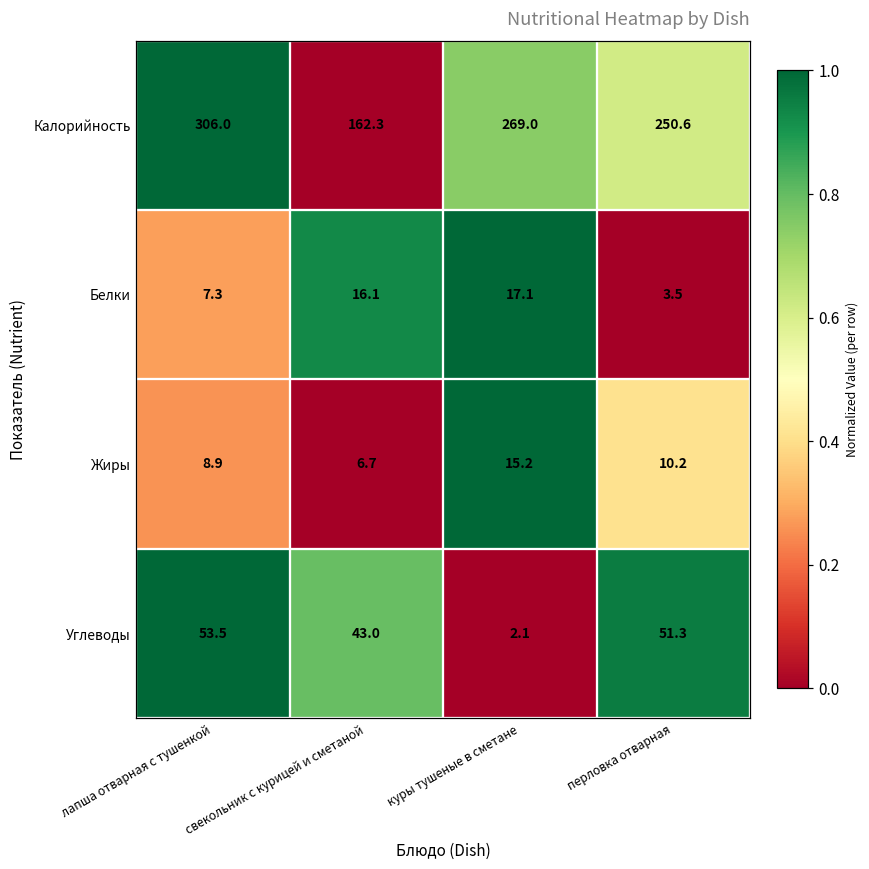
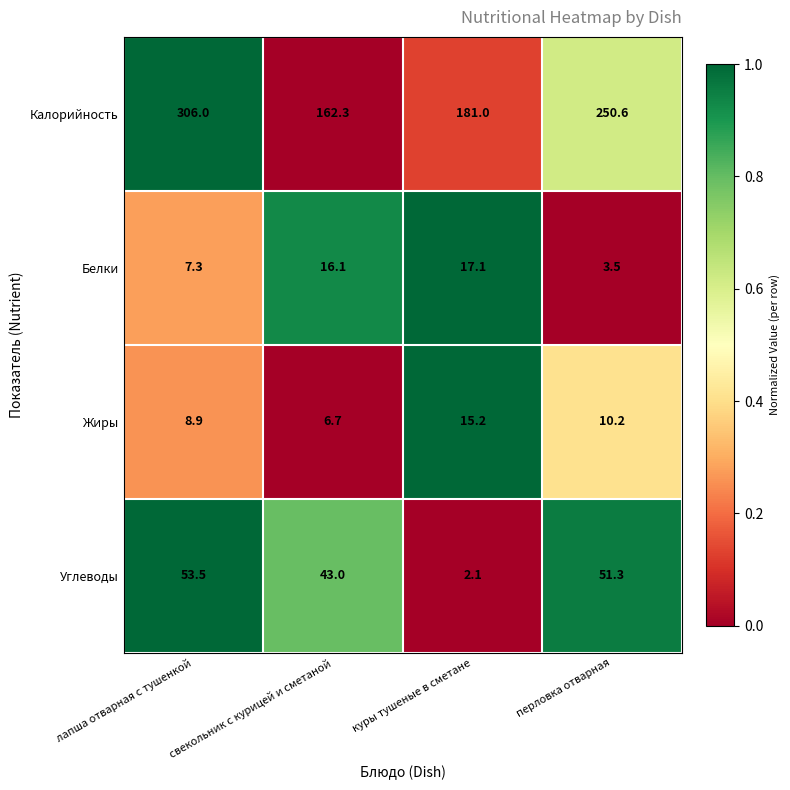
  {
    "Калорийность": {
      "лапша отварная с тушенкой": 306.0,
      "свекольник с курицей и сметаной": 162.3,
-     "куры тушеные в сметане": 269.0,
+     "куры тушеные в сметане": 181.0,
      "перловка отварная": 250.6
    },
    "Белки": {
      "лапша отварная с тушенкой": 7.3,
      "свекольник с курицей и сметаной": 16.1,
      "куры тушеные в сметане": 17.1,
      "перловка отварная": 3.5
    },
    "Жиры": {
      "лапша отварная с тушенкой": 8.9,
      "свекольник с курицей и сметаной": 6.7,
      "куры тушеные в сметане": 15.2,
      "перловка отварная": 10.2
    },
    "Углеводы": {
      "лапша отварная с тушенкой": 53.5,
      "свекольник с курицей и сметаной": 43.0,
      "куры тушеные в сметане": 2.1,
      "перловка отварная": 51.3
    }
  }
